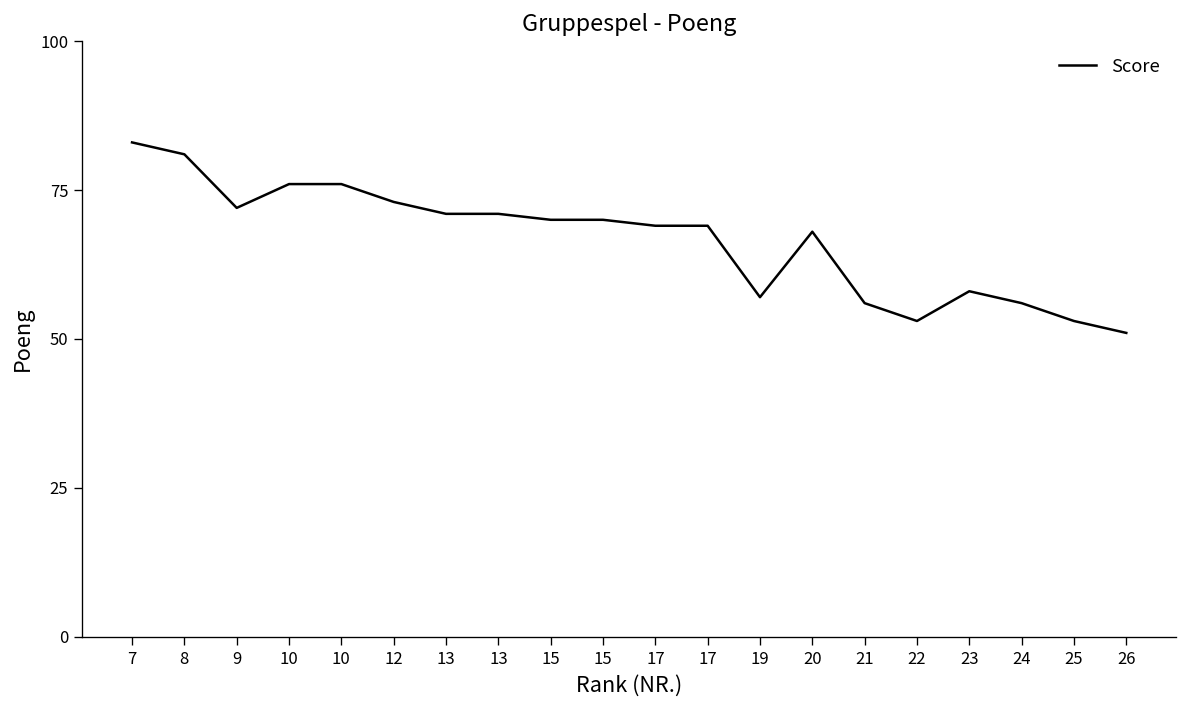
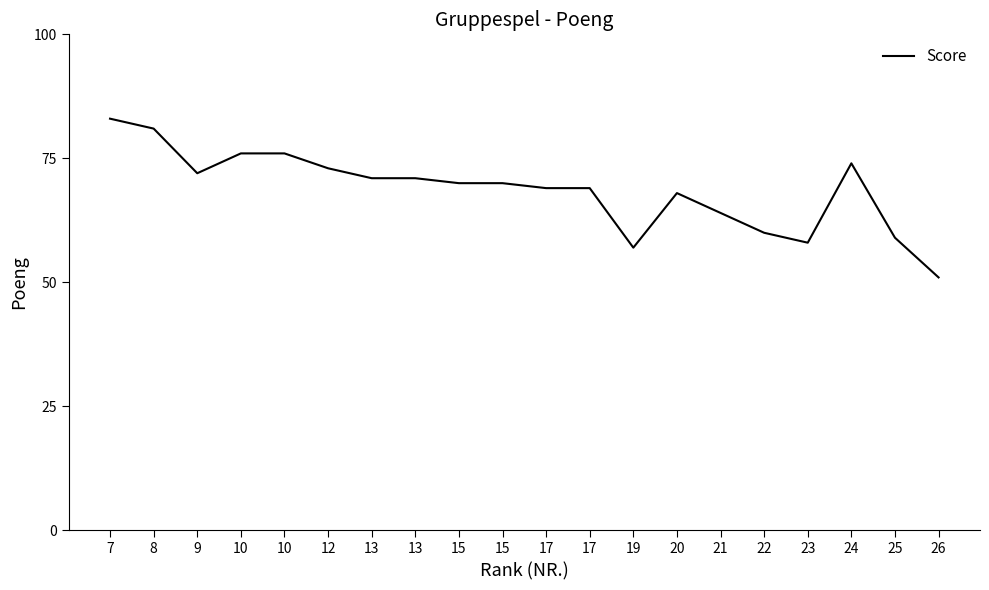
  {
    "7": 83,
    "8": 81,
    "9": 72,
    "12": 73,
    "19": 57,
    "20": 68,
-   "21": 56,
-   "22": 53,
+   "21": 64,
+   "22": 60,
    "23": 58,
-   "24": 56,
-   "25": 53,
+   "24": 74,
+   "25": 59,
    "26": 51
  }
